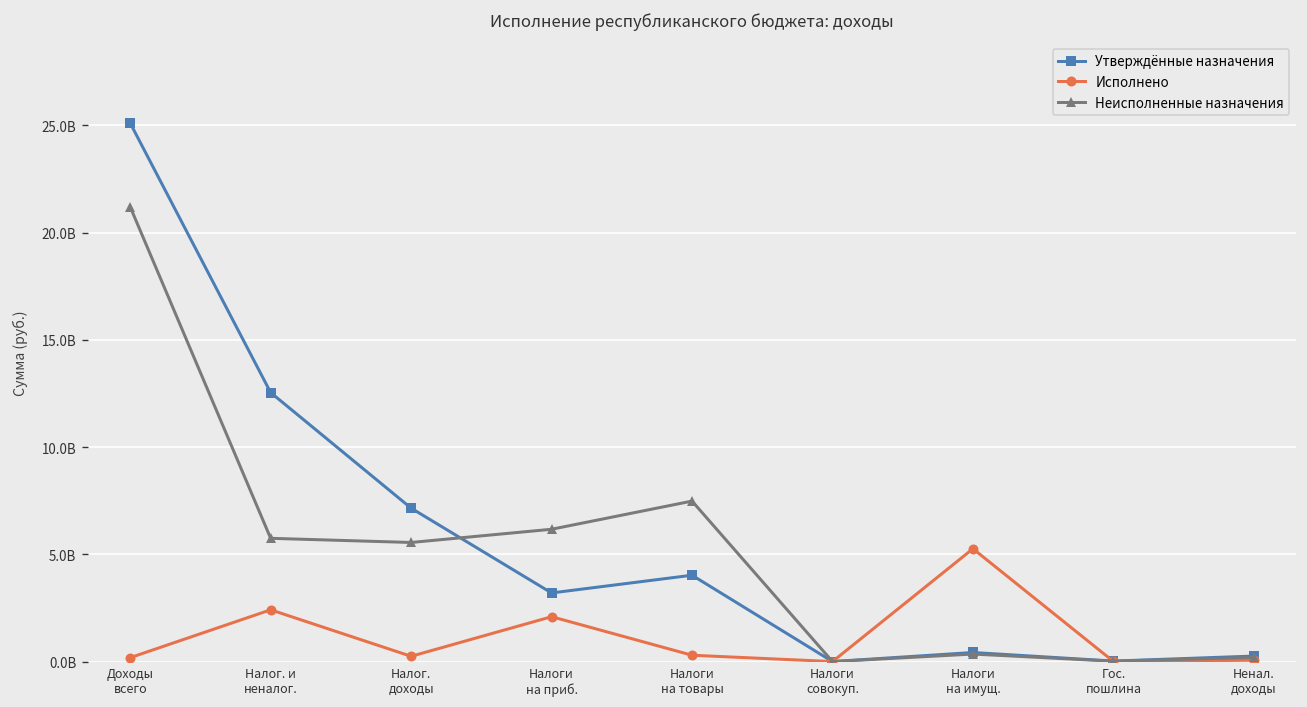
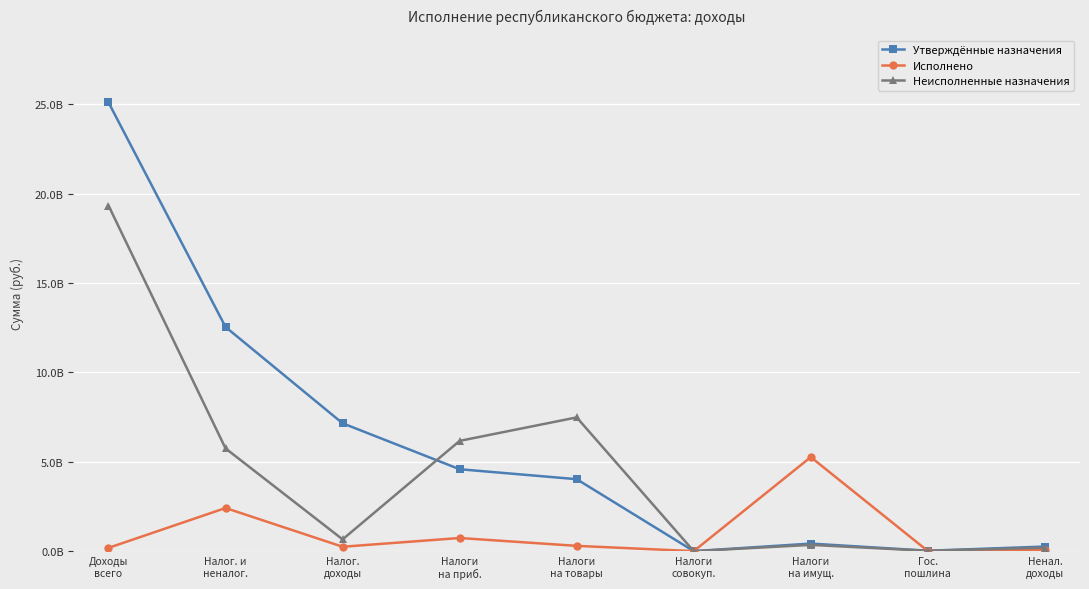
  {
    "Утверждённые назначения": {
      "Доходы всего": 25100000000,
      "Налог. и неналог.": 12500000000,
      "Налог. доходы": 7200000000,
-     "Налоги на приб.": 3200000000,
+     "Налоги на приб.": 4600000000,
      "Налоги на товары": 4000000000
    },
    "Исполнено": {
      "Доходы всего": 200000000,
      "Налог. и неналог.": 2400000000,
      "Налог. доходы": 200000000,
-     "Налоги на приб.": 2100000000,
+     "Налоги на приб.": 700000000,
      "Налоги на товары": 300000000,
      "Налоги на имущ.": 5300000000
    },
    "Неисполненные назначения": {
-     "Доходы всего": 21200000000,
+     "Доходы всего": 19300000000,
      "Налог. и неналог.": 5700000000,
-     "Налог. доходы": 5600000000,
+     "Налог. доходы": 700000000,
      "Налоги на приб.": 6200000000,
      "Налоги на товары": 7500000000
    }
  }
